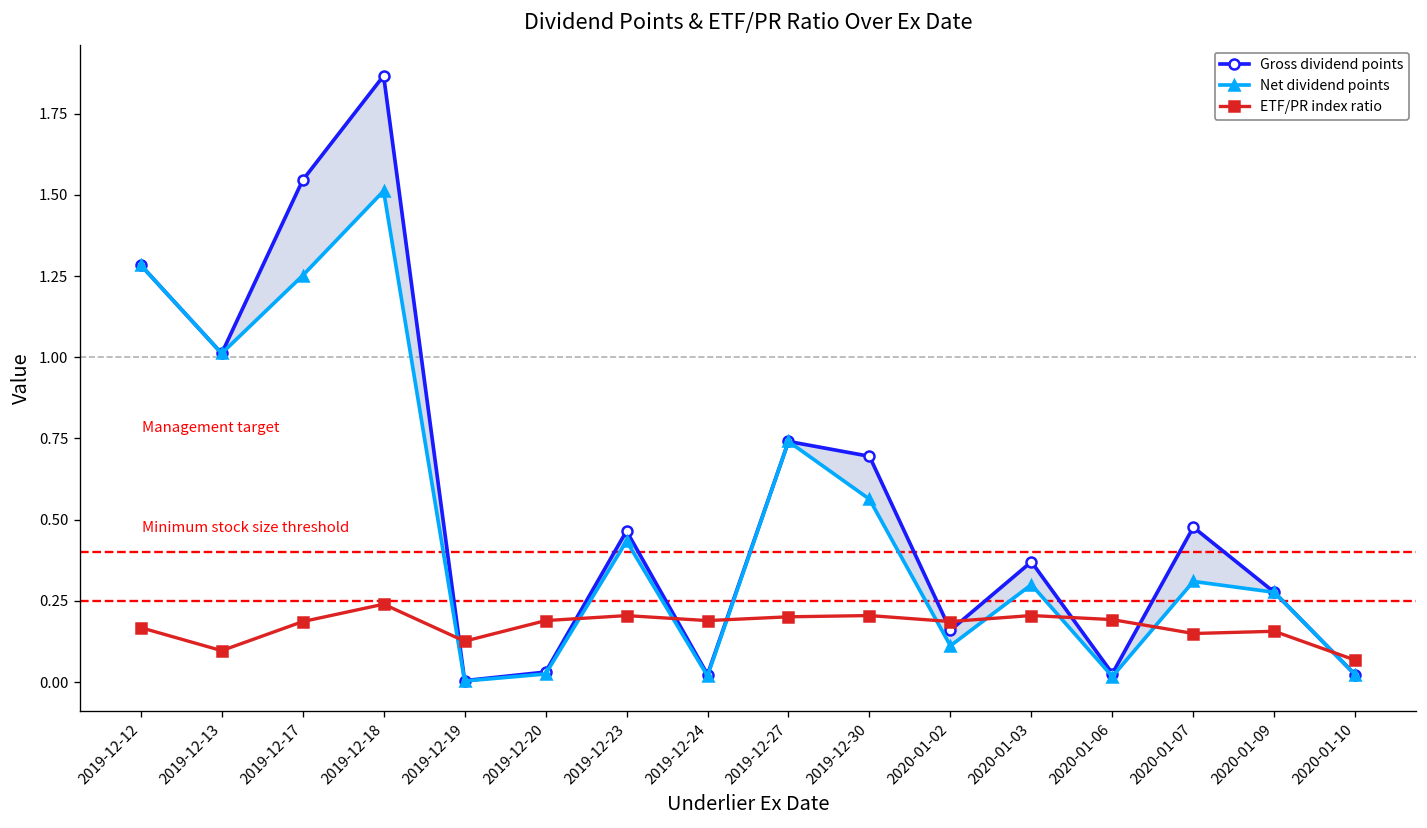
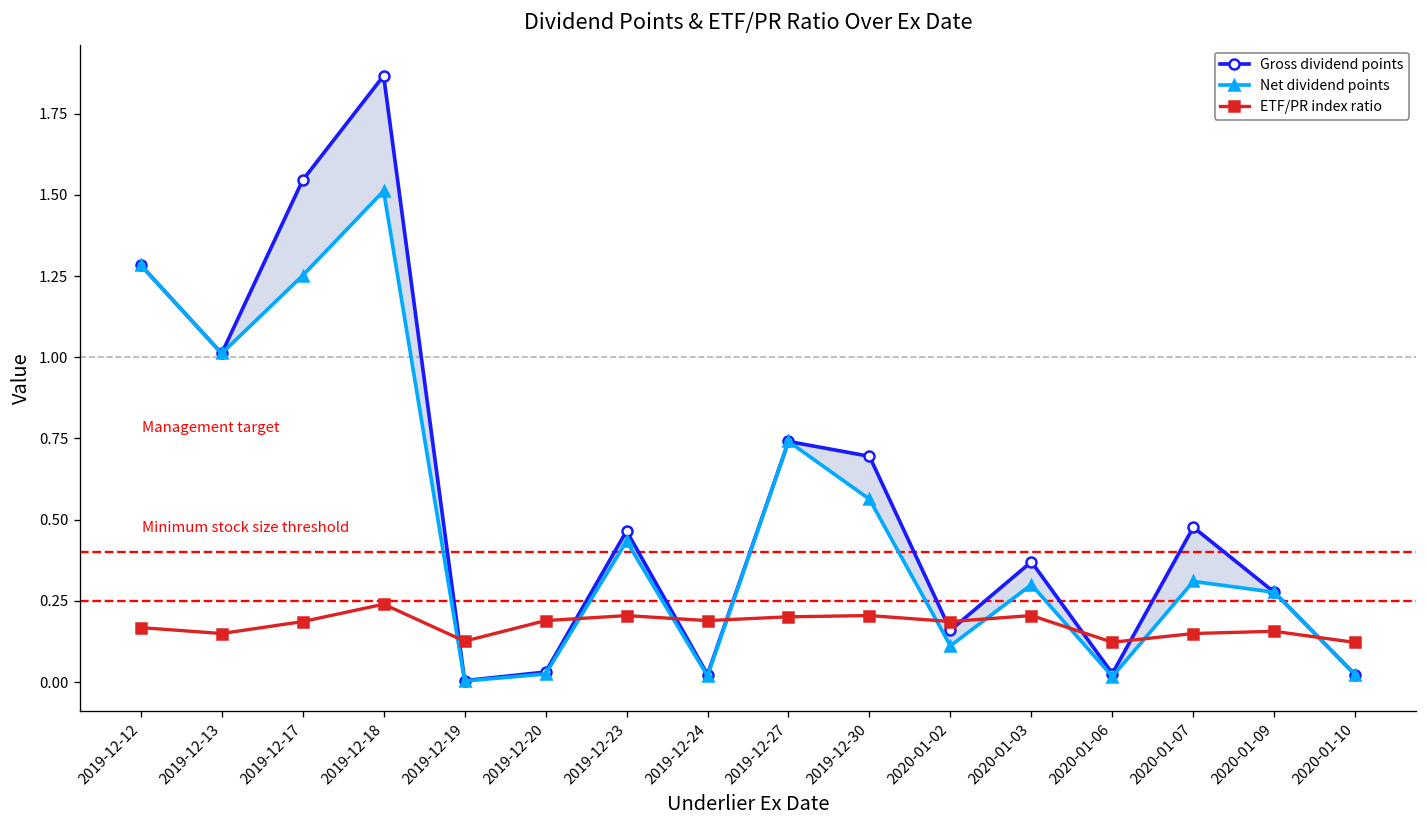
  {
    "Gross dividend points": {
      "2019-12-17": 1.55,
      "2019-12-18": 1.87,
      "2019-12-23": 0.47,
      "2019-12-30": 0.70,
      "2020-01-02": 0.16,
      "2020-01-03": 0.37,
      "2020-01-07": 0.48
    },
    "Net dividend points": {
      "2019-12-17": 1.25,
      "2019-12-18": 1.51,
      "2019-12-23": 0.43,
      "2019-12-30": 0.56,
      "2020-01-02": 0.11,
      "2020-01-03": 0.30,
      "2020-01-07": 0.31
    },
    "ETF/PR index ratio": {
      "2019-12-12": 0.17,
-     "2019-12-13": 0.10,
+     "2019-12-13": 0.15,
      "2019-12-17": 0.19,
      "2019-12-18": 0.24,
      "2019-12-19": 0.13,
      "2019-12-20": 0.19,
      "2019-12-23": 0.20,
      "2019-12-24": 0.19,
      "2019-12-27": 0.20,
      "2019-12-30": 0.20,
      "2020-01-02": 0.19,
      "2020-01-03": 0.20,
-     "2020-01-06": 0.19,
+     "2020-01-06": 0.12,
      "2020-01-07": 0.15,
      "2020-01-09": 0.16,
-     "2020-01-10": 0.07
+     "2020-01-10": 0.12
    }
  }
